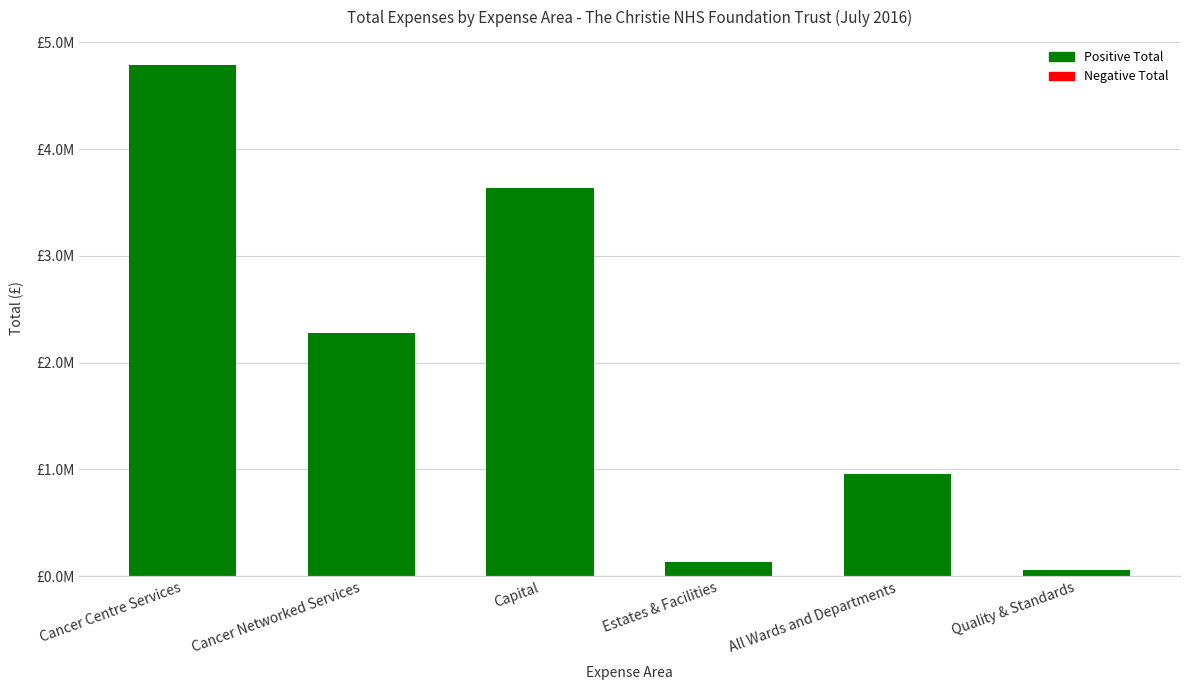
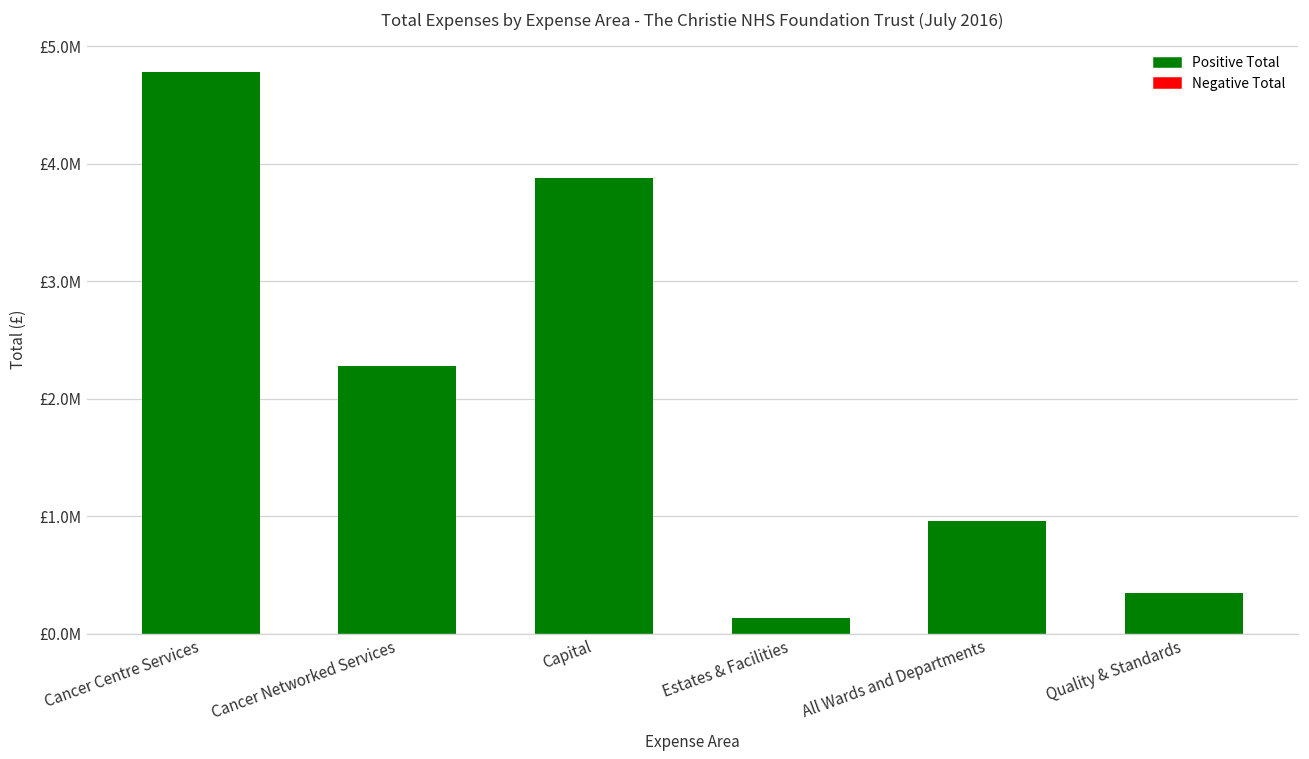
  {
    "Cancer Centre Services": "£4780000",
    "Cancer Networked Services": "£2280000",
-   "Capital": "£3640000",
+   "Capital": "£3880000",
    "Estates & Facilities": "£130000",
    "All Wards and Departments": "£960000",
-   "Quality & Standards": "£60000"
+   "Quality & Standards": "£350000"
  }
